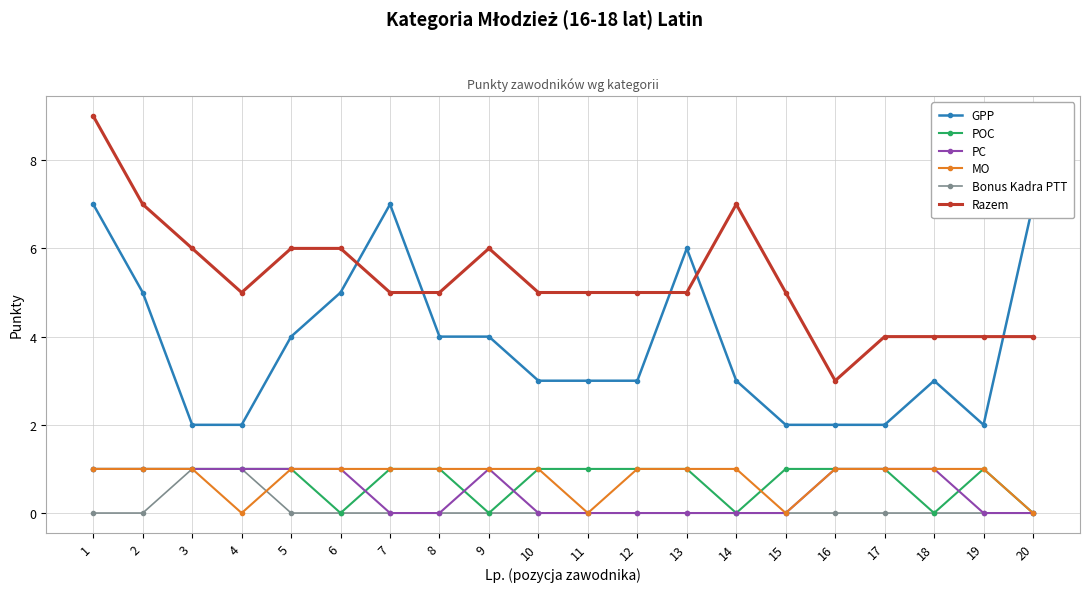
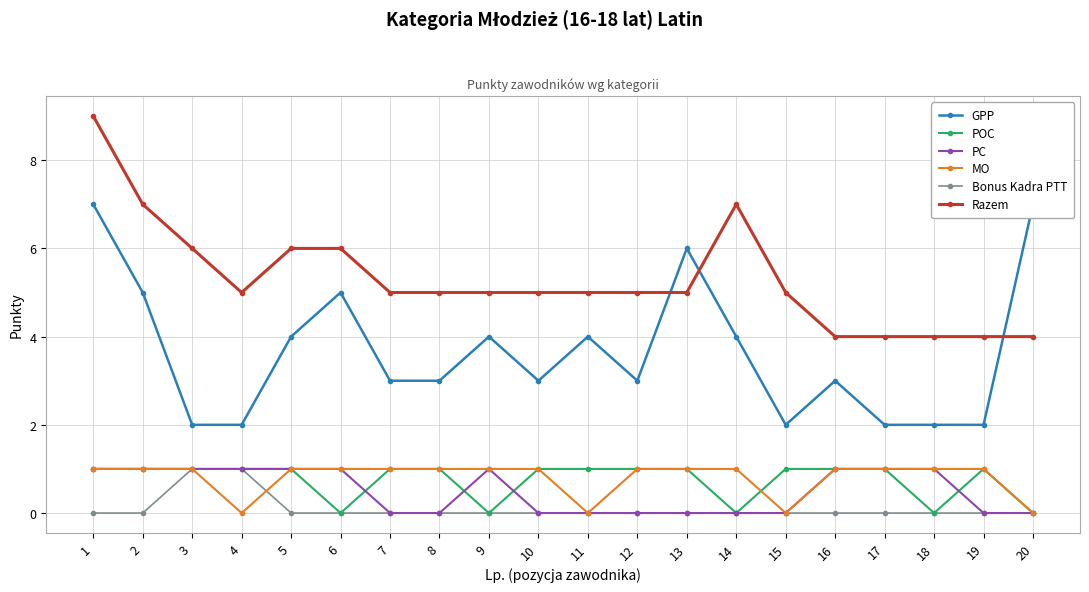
  {
    "GPP": {
      "1": 7,
      "2": 5,
      "3": 2,
      "4": 2,
      "5": 4,
      "6": 5,
-     "7": 7,
-     "8": 4,
+     "7": 3,
+     "8": 3,
      "9": 4,
      "10": 3,
-     "11": 3,
+     "11": 4,
      "12": 3,
      "13": 6,
-     "14": 3,
+     "14": 4,
      "15": 2,
-     "16": 2,
+     "16": 3,
      "17": 2,
-     "18": 3,
+     "18": 2,
      "19": 2
    },
    "POC": {
      "11": 1,
      "15": 1
    },
    "MO": {
      "4": 0,
      "14": 1
    },
    "Bonus Kadra PTT": {
      "1": 0,
      "2": 0,
      "5": 0,
      "16": 0,
      "17": 0
    },
    "Razem": {
      "1": 9,
      "2": 7,
      "3": 6,
      "4": 5,
      "5": 6,
      "6": 6,
      "7": 5,
      "8": 5,
-     "9": 6,
+     "9": 5,
      "10": 5,
      "11": 5,
      "12": 5,
      "13": 5,
      "14": 7,
      "15": 5,
-     "16": 3,
+     "16": 4,
      "17": 4,
      "18": 4,
      "19": 4,
      "20": 4
    }
  }
